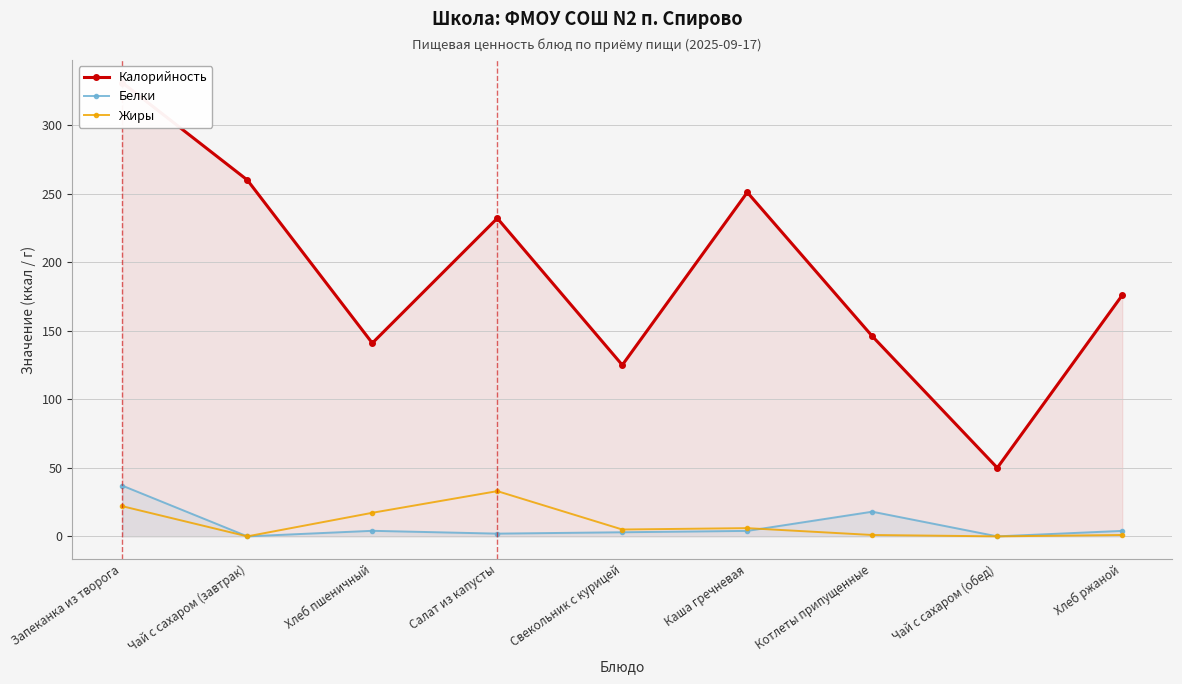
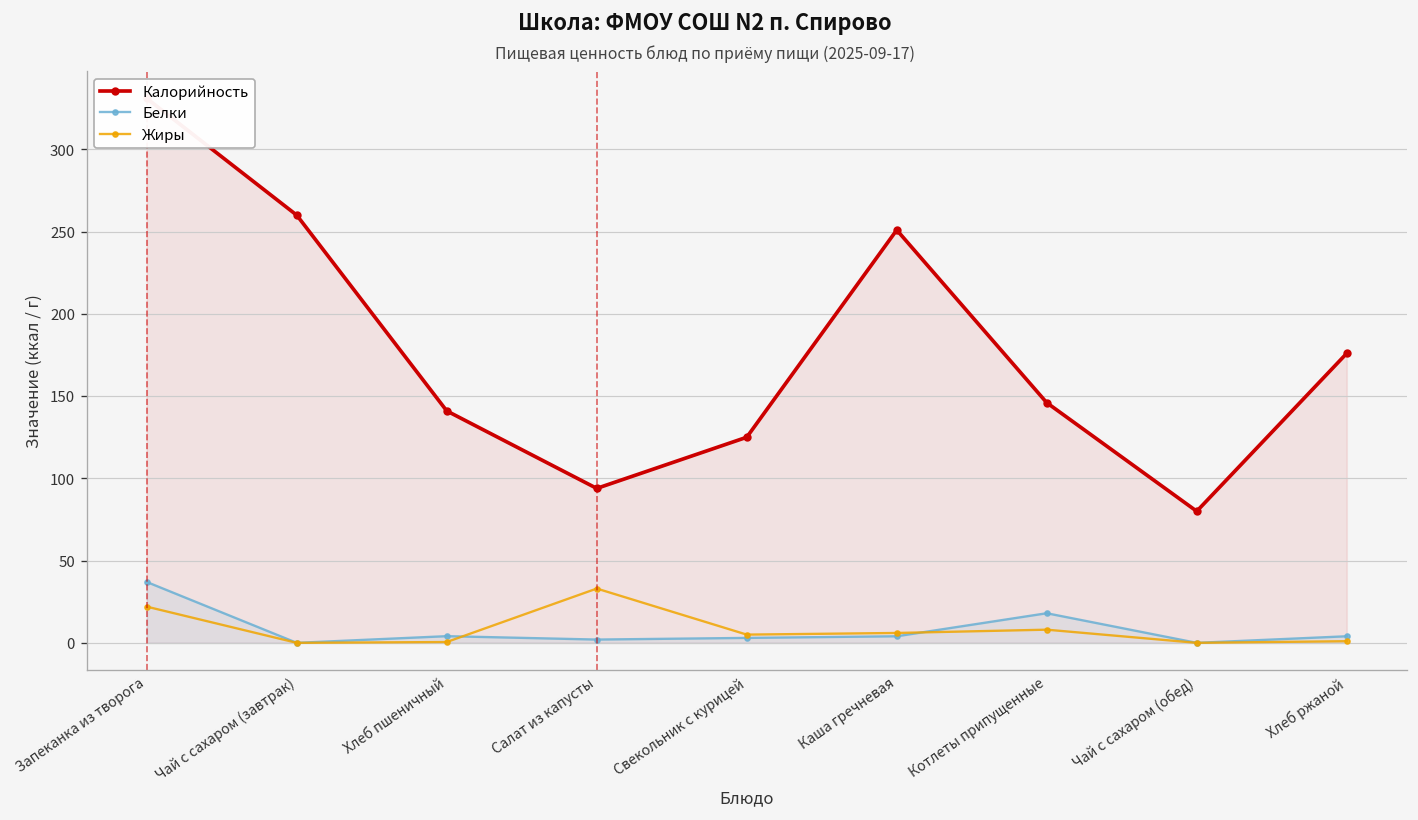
  {
    "Калорийность": {
      "Чай с сахаром (завтрак)": 260,
      "Хлеб пшеничный": 141,
-     "Салат из капусты": 232,
+     "Салат из капусты": 94,
      "Свекольник с курицей": 125,
      "Каша гречневая": 251,
      "Котлеты припущенные": 146,
-     "Чай с сахаром (обед)": 50,
+     "Чай с сахаром (обед)": 80,
      "Хлеб ржаной": 176
    },
    "Белки": {
      "Запеканка из творога": 37,
      "Хлеб пшеничный": 4,
      "Салат из капусты": 2,
      "Свекольник с курицей": 3,
      "Каша гречневая": 4,
      "Котлеты припущенные": 18,
      "Хлеб ржаной": 4
    },
    "Жиры": {
      "Запеканка из творога": 22,
-     "Хлеб пшеничный": 17,
+     "Хлеб пшеничный": 1,
      "Салат из капусты": 33,
      "Свекольник с курицей": 5,
      "Каша гречневая": 6,
-     "Котлеты припущенные": 1,
+     "Котлеты припущенные": 8,
      "Хлеб ржаной": 1
    }
  }
